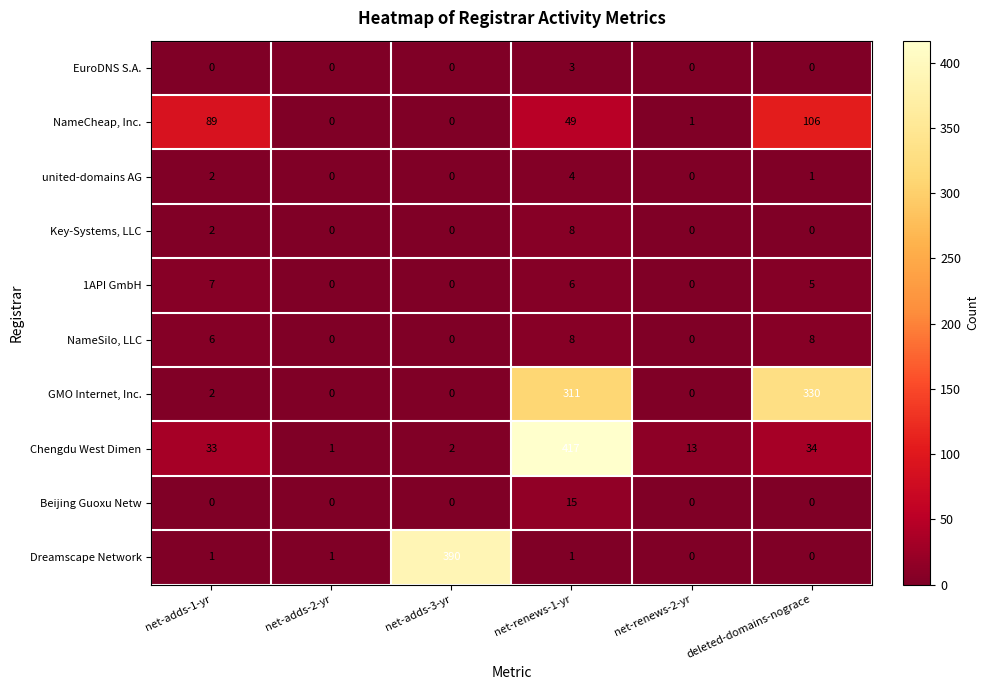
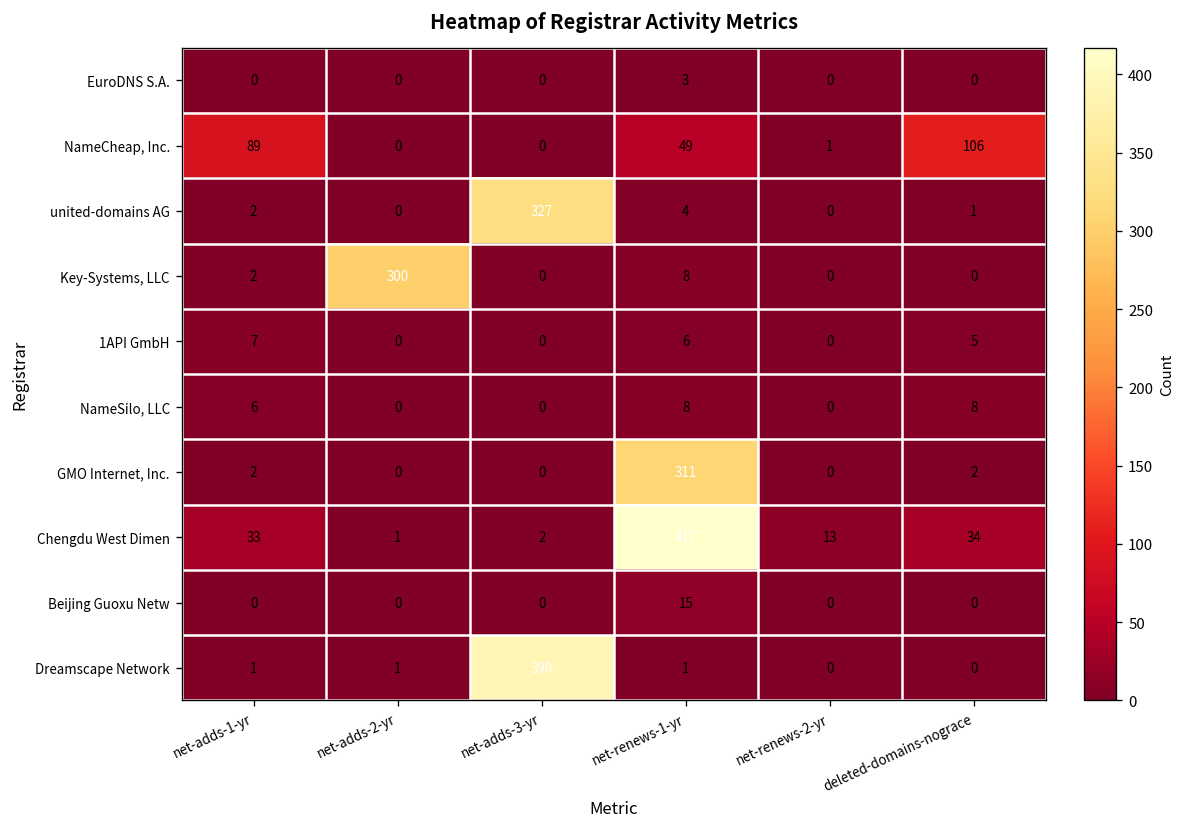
  {
    "EuroDNS S.A.": {
      "net-adds-1-yr": 0,
      "net-adds-2-yr": 0,
      "net-adds-3-yr": 0,
      "net-renews-1-yr": 3,
      "net-renews-2-yr": 0,
      "deleted-domains-nograce": 0
    },
    "NameCheap, Inc.": {
      "net-adds-1-yr": 89,
      "net-adds-2-yr": 0,
      "net-adds-3-yr": 0,
      "net-renews-1-yr": 49,
      "net-renews-2-yr": 1,
      "deleted-domains-nograce": 106
    },
    "united-domains AG": {
      "net-adds-1-yr": 2,
      "net-adds-2-yr": 0,
-     "net-adds-3-yr": 0,
+     "net-adds-3-yr": 327,
      "net-renews-1-yr": 4,
      "net-renews-2-yr": 0,
      "deleted-domains-nograce": 1
    },
    "Key-Systems, LLC": {
      "net-adds-1-yr": 2,
-     "net-adds-2-yr": 0,
+     "net-adds-2-yr": 300,
      "net-adds-3-yr": 0,
      "net-renews-1-yr": 8,
      "net-renews-2-yr": 0,
      "deleted-domains-nograce": 0
    },
    "1API GmbH": {
      "net-adds-1-yr": 7,
      "net-adds-2-yr": 0,
      "net-adds-3-yr": 0,
      "net-renews-1-yr": 6,
      "net-renews-2-yr": 0,
      "deleted-domains-nograce": 5
    },
    "NameSilo, LLC": {
      "net-adds-1-yr": 6,
      "net-adds-2-yr": 0,
      "net-adds-3-yr": 0,
      "net-renews-1-yr": 8,
      "net-renews-2-yr": 0,
      "deleted-domains-nograce": 8
    },
    "GMO Internet, Inc.": {
      "net-adds-1-yr": 2,
      "net-adds-2-yr": 0,
      "net-adds-3-yr": 0,
      "net-renews-1-yr": 311,
      "net-renews-2-yr": 0,
-     "deleted-domains-nograce": 330
+     "deleted-domains-nograce": 2
    },
    "Chengdu West Dimen": {
      "net-adds-1-yr": 33,
      "net-adds-2-yr": 1,
      "net-adds-3-yr": 2,
      "net-renews-1-yr": 417,
      "net-renews-2-yr": 13,
      "deleted-domains-nograce": 34
    },
    "Beijing Guoxu Netw": {
      "net-adds-1-yr": 0,
      "net-adds-2-yr": 0,
      "net-adds-3-yr": 0,
      "net-renews-1-yr": 15,
      "net-renews-2-yr": 0,
      "deleted-domains-nograce": 0
    },
    "Dreamscape Network": {
      "net-adds-1-yr": 1,
      "net-adds-2-yr": 1,
      "net-adds-3-yr": 390,
      "net-renews-1-yr": 1,
      "net-renews-2-yr": 0,
      "deleted-domains-nograce": 0
    }
  }
